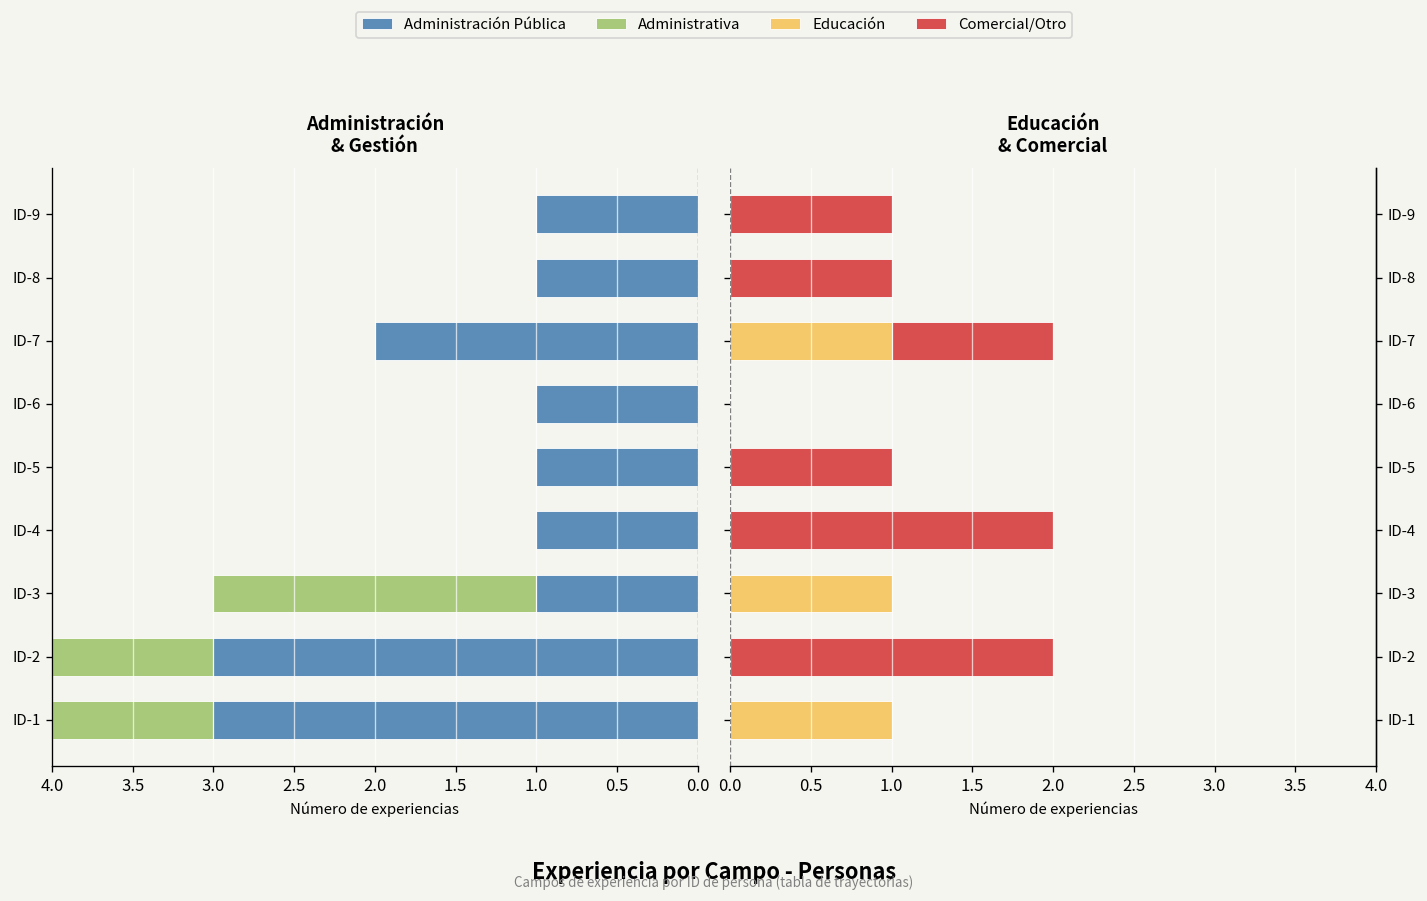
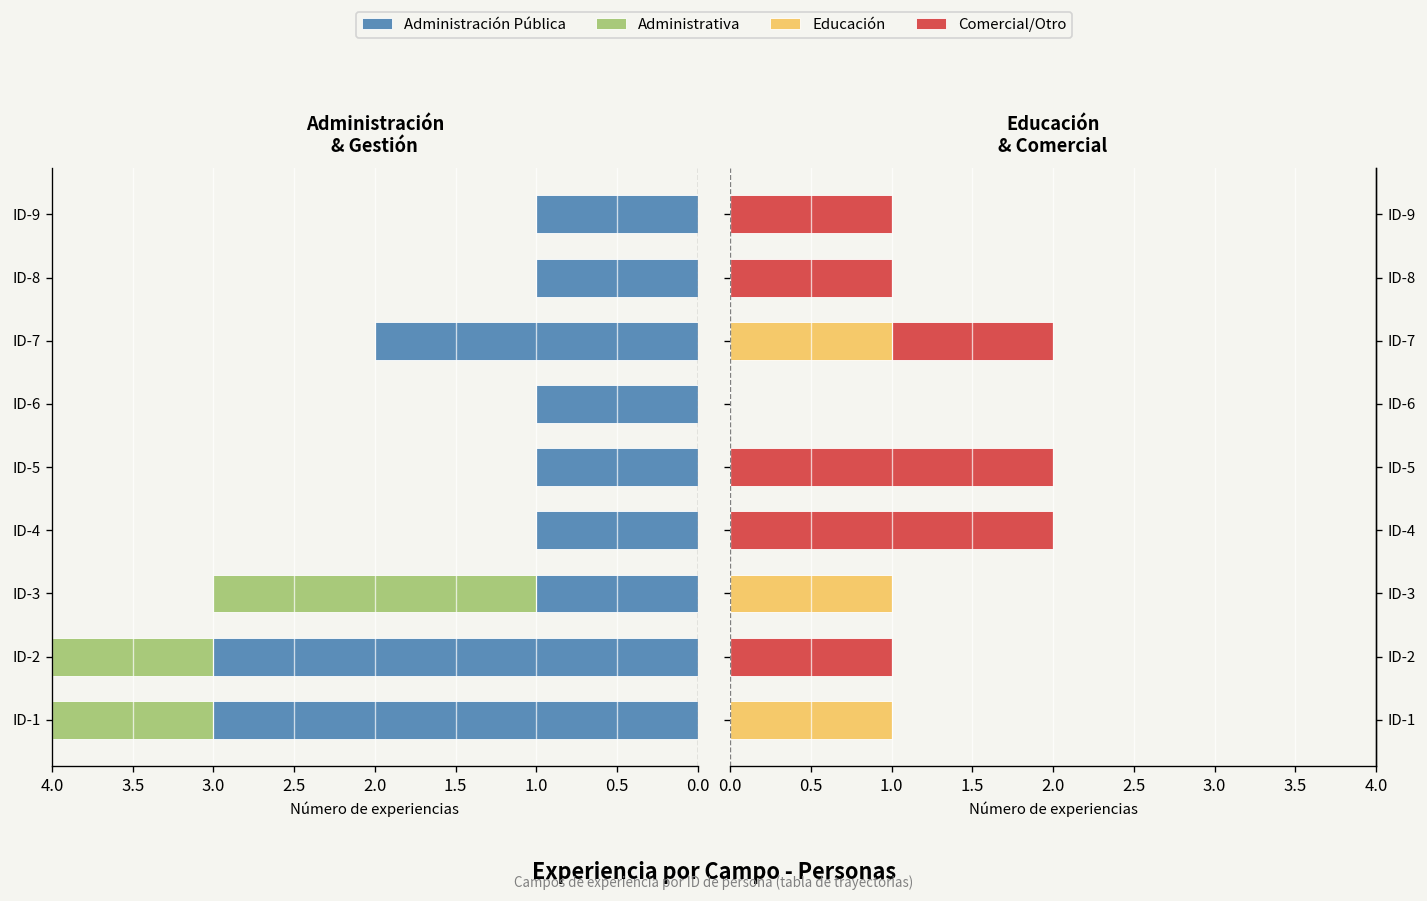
  {
    "Administración & Gestión": {
      "Administración Pública": {
        "ID-9": 1.00,
        "ID-8": 1.00,
        "ID-7": 2.00,
        "ID-6": 1.00,
        "ID-5": 1.00,
        "ID-4": 1.00,
        "ID-3": 1.00,
        "ID-2": 3.00,
        "ID-1": 3.00
      },
      "Administrativa": {
        "ID-9": 0.00,
        "ID-8": 0.00,
        "ID-7": 0.00,
        "ID-6": 0.00,
        "ID-5": 0.00,
        "ID-4": 0.00,
        "ID-3": 2.00,
        "ID-2": 1.00,
        "ID-1": 1.00
      }
    },
    "Educación & Comercial": {
      "Educación": {
        "ID-9": 0,
        "ID-8": 0,
        "ID-7": 1,
        "ID-6": 0,
        "ID-5": 0,
        "ID-4": 0,
        "ID-3": 1,
        "ID-2": 0,
        "ID-1": 1
      },
      "Comercial/Otro": {
-       "ID-5": 1,
-       "ID-2": 2
+       "ID-5": 2,
+       "ID-2": 1
      }
    }
  }
